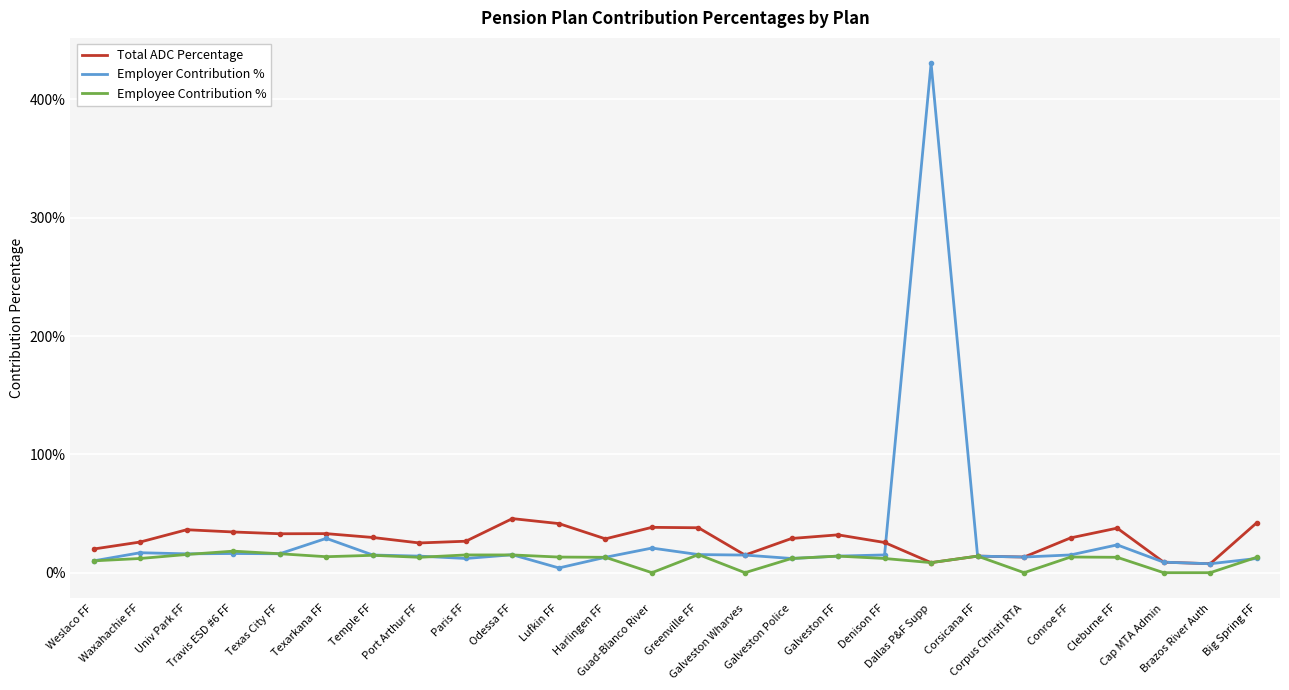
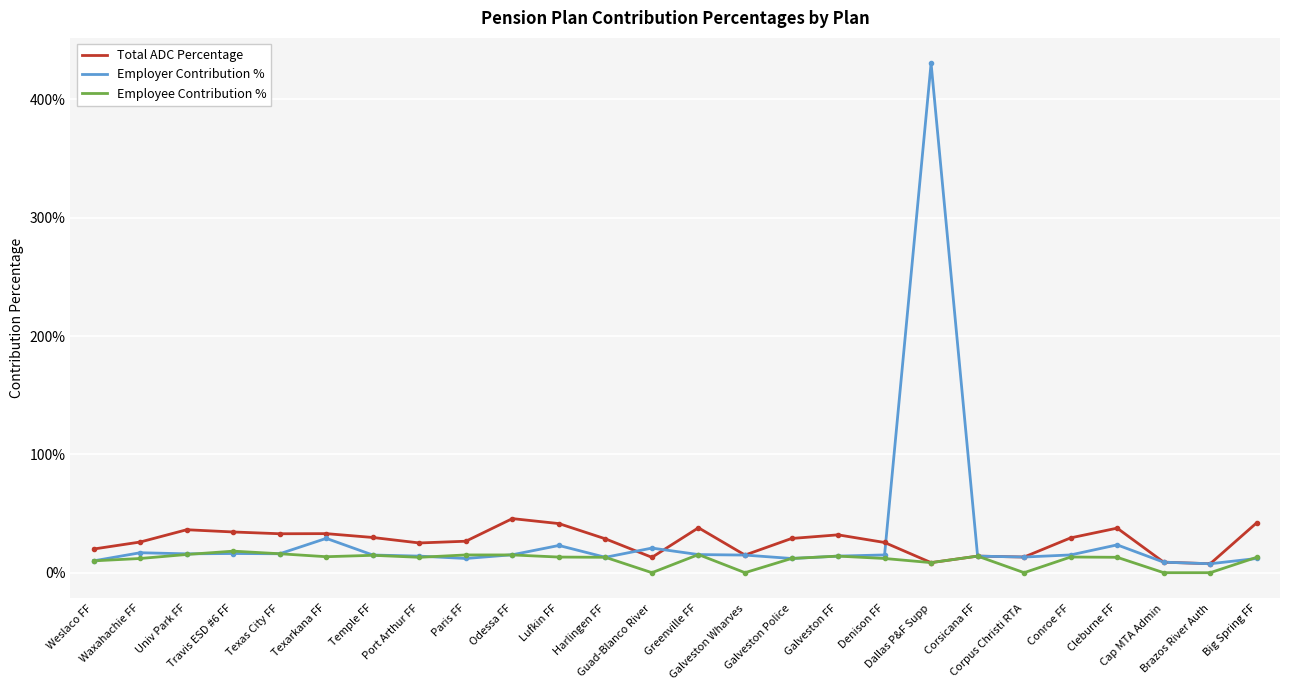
  {
    "Total ADC Percentage": {
      "Weslaco FF": "20%",
      "Waxahachie FF": "26%",
      "Univ Park FF": "36%",
      "Travis ESD #6 FF": "34%",
      "Texas City FF": "33%",
      "Texarkana FF": "33%",
      "Temple FF": "30%",
      "Port Arthur FF": "25%",
      "Paris FF": "27%",
      "Odessa FF": "46%",
      "Lufkin FF": "41%",
      "Harlingen FF": "29%",
-     "Guad-Blanco River": "38%",
+     "Guad-Blanco River": "13%",
      "Greenville FF": "38%",
      "Galveston Police": "29%",
      "Galveston FF": "32%",
      "Denison FF": "26%",
      "Conroe FF": "29%",
      "Cleburne FF": "38%",
      "Big Spring FF": "42%"
    },
    "Employer Contribution %": {
      "Waxahachie FF": "17%",
      "Texarkana FF": "29%",
      "Paris FF": "12%",
-     "Lufkin FF": "4%",
+     "Lufkin FF": "23%",
      "Guad-Blanco River": "21%",
      "Denison FF": "15%",
      "Dallas P&F Supp": "430%",
      "Cleburne FF": "24%"
    },
    "Employee Contribution %": {
      "Waxahachie FF": "12%",
      "Texarkana FF": "14%",
      "Paris FF": "15%",
      "Lufkin FF": "13%",
      "Guad-Blanco River": "0%",
      "Galveston Wharves": "0%",
      "Denison FF": "12%",
      "Corpus Christi RTA": "0%",
      "Cleburne FF": "13%",
      "Cap MTA Admin": "0%",
      "Brazos River Auth": "0%"
    }
  }
